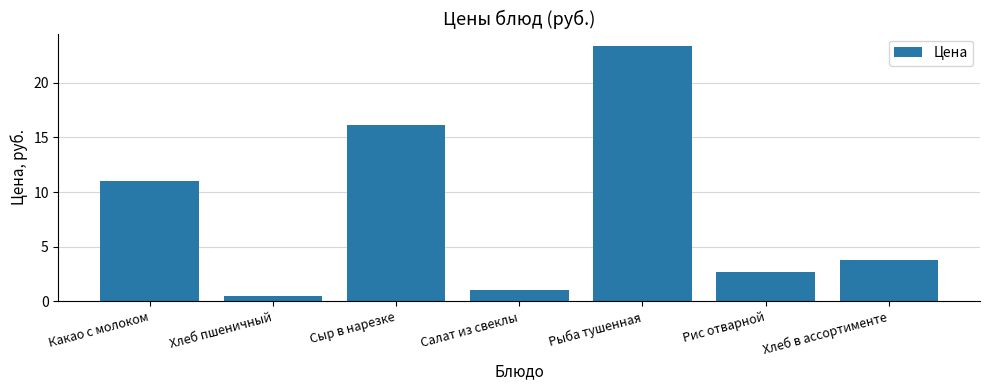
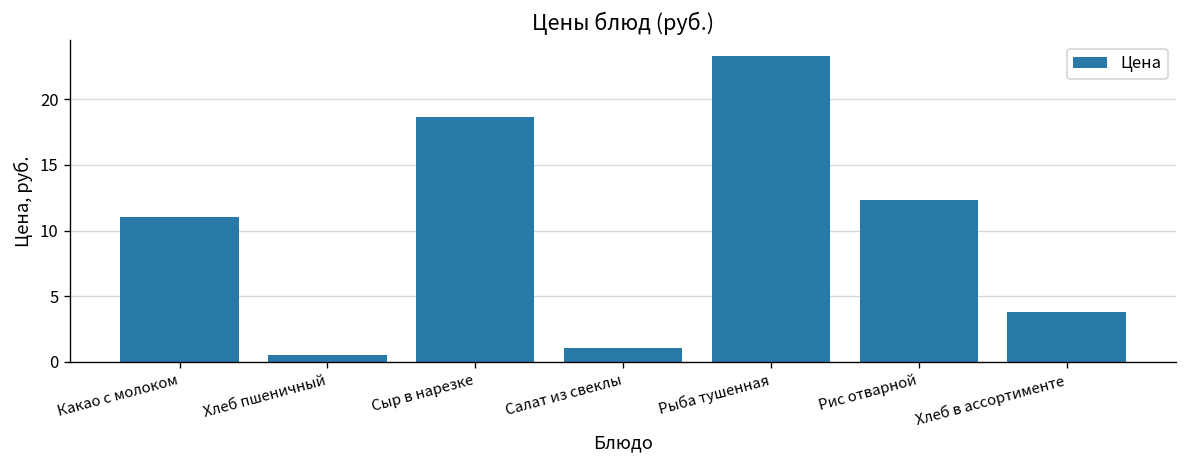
  {
    "Какао с молоком": 11.0,
    "Хлеб пшеничный": 0.5,
-   "Сыр в нарезке": 16.1,
+   "Сыр в нарезке": 18.7,
    "Салат из свеклы": 1.0,
    "Рыба тушенная": 23.3,
-   "Рис отварной": 2.7,
+   "Рис отварной": 12.3,
    "Хлеб в ассортименте": 3.8
  }
